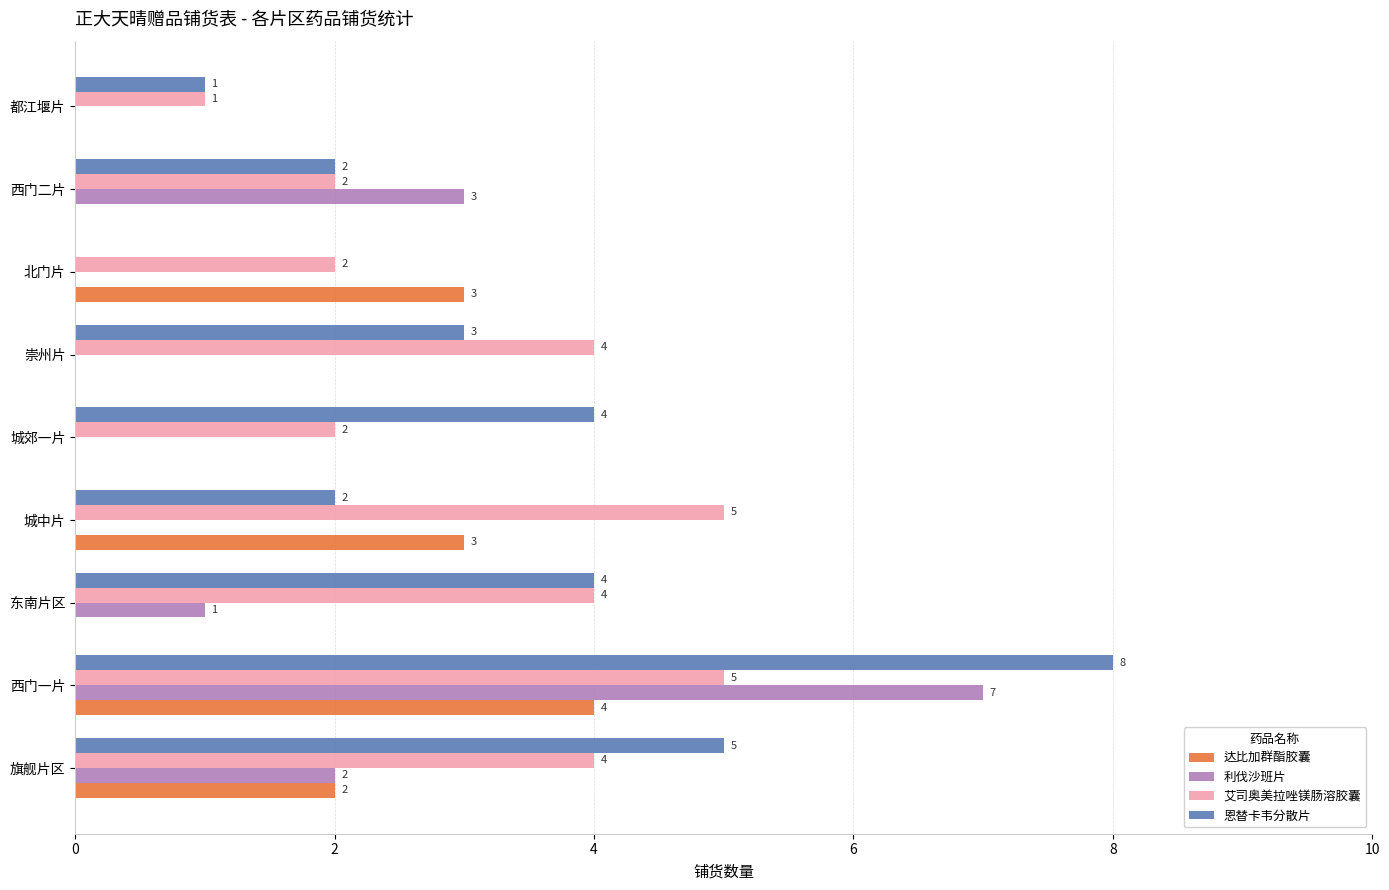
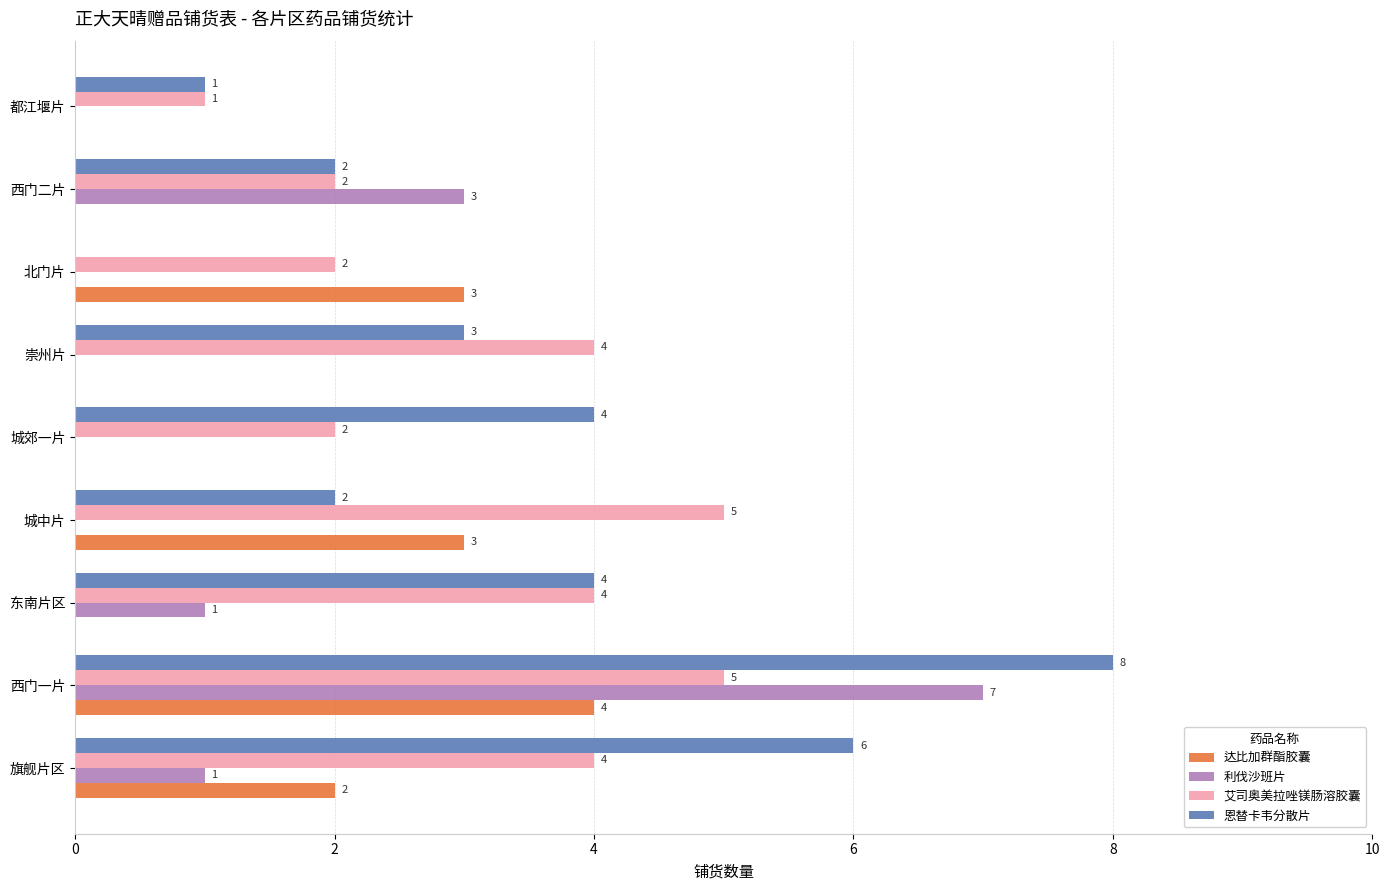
  {
    "达比加群酯胶囊": {
      "北门片": 3,
      "城中片": 3,
      "西门一片": 4,
      "旗舰片区": 2
    },
    "利伐沙班片": {
      "西门二片": 3,
      "东南片区": 1,
      "西门一片": 7,
-     "旗舰片区": 2
+     "旗舰片区": 1
    },
    "艾司奥美拉唑镁肠溶胶囊": {
      "都江堰片": 1,
      "西门二片": 2,
      "北门片": 2,
      "崇州片": 4,
      "城郊一片": 2,
      "城中片": 5,
      "东南片区": 4,
      "西门一片": 5,
      "旗舰片区": 4
    },
    "恩替卡韦分散片": {
      "都江堰片": 1,
      "西门二片": 2,
      "崇州片": 3,
      "城郊一片": 4,
      "城中片": 2,
      "东南片区": 4,
      "西门一片": 8,
-     "旗舰片区": 5
+     "旗舰片区": 6
    }
  }
